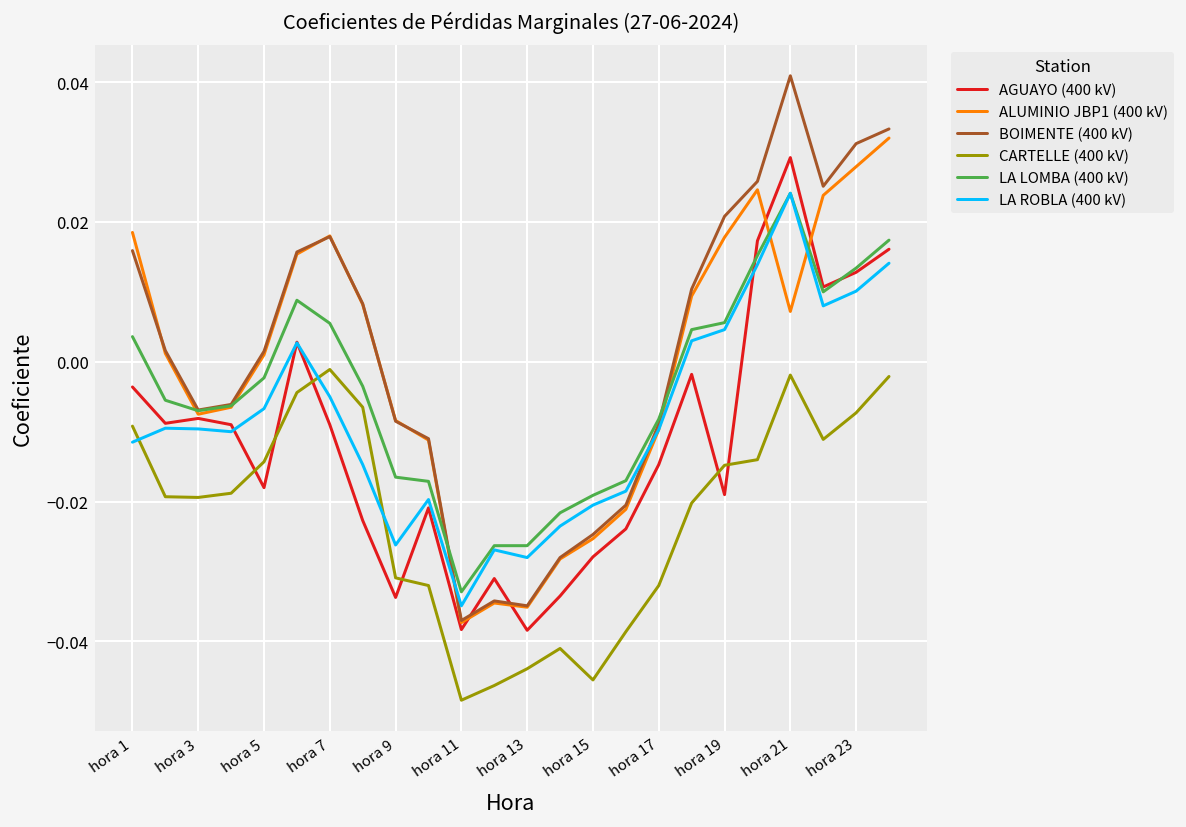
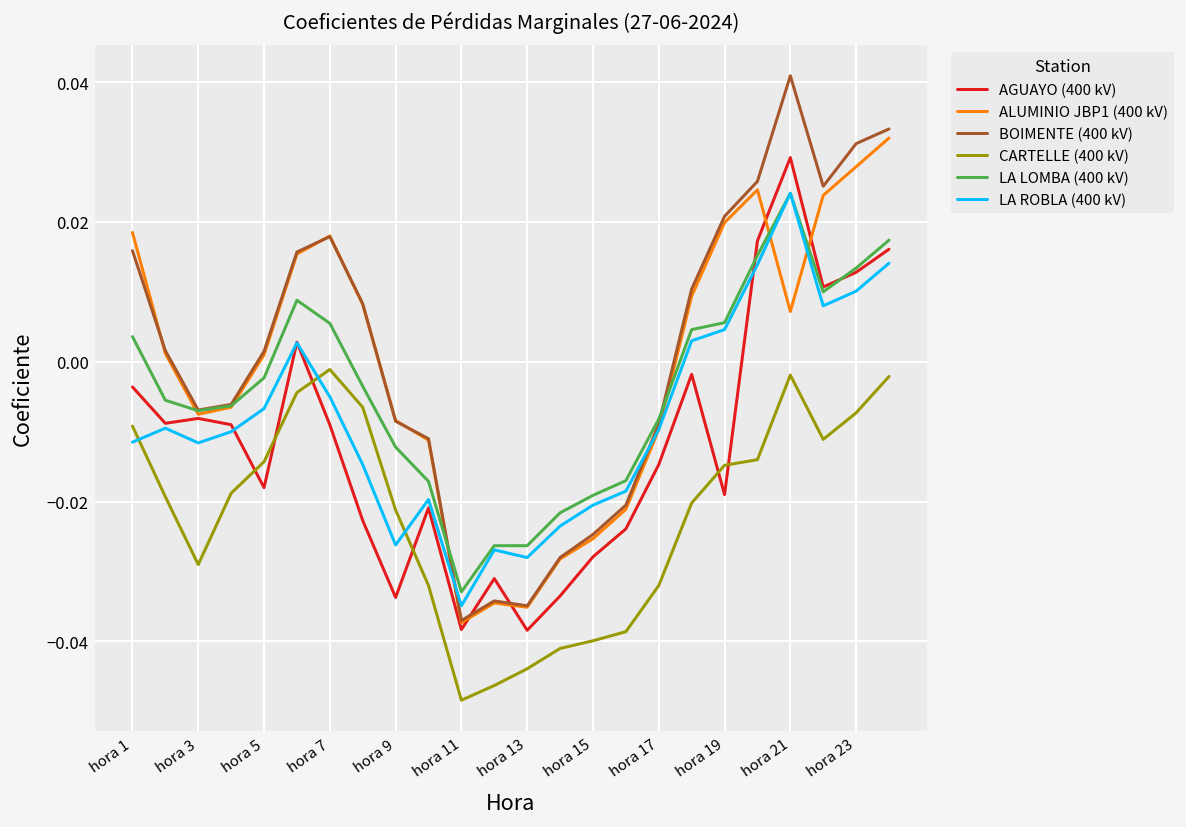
  {
    "AGUAYO (400 kV)": {
      "hora 1": -0.004,
      "hora 3": -0.008,
      "hora 5": -0.018,
      "hora 7": -0.009,
      "hora 9": -0.034,
      "hora 11": -0.038,
      "hora 13": -0.038,
      "hora 15": -0.028,
      "hora 17": -0.015,
      "hora 19": -0.019,
      "hora 21": 0.029,
      "hora 23": 0.013
    },
    "ALUMINIO JBP1 (400 kV)": {
      "hora 1": 0.019,
      "hora 3": -0.008,
      "hora 5": 0.001,
      "hora 15": -0.025,
-     "hora 19": 0.018,
+     "hora 19": 0.020,
      "hora 21": 0.007,
      "hora 23": 0.028
    },
    "BOIMENTE (400 kV)": {
      "hora 1": 0.016,
      "hora 5": 0.002,
      "hora 15": -0.025,
      "hora 17": -0.009,
      "hora 19": 0.021,
      "hora 21": 0.041,
      "hora 23": 0.031
    },
    "CARTELLE (400 kV)": {
      "hora 1": -0.009,
-     "hora 3": -0.019,
+     "hora 3": -0.029,
      "hora 5": -0.014,
      "hora 7": -0.001,
-     "hora 9": -0.031,
+     "hora 9": -0.021,
      "hora 11": -0.048,
      "hora 13": -0.044,
-     "hora 15": -0.046,
+     "hora 15": -0.040,
      "hora 17": -0.032,
      "hora 19": -0.015,
      "hora 21": -0.002,
      "hora 23": -0.007
    },
    "LA LOMBA (400 kV)": {
      "hora 1": 0.004,
      "hora 5": -0.002,
      "hora 7": 0.006,
-     "hora 9": -0.017,
+     "hora 9": -0.012,
      "hora 11": -0.033,
      "hora 13": -0.026,
      "hora 15": -0.019,
      "hora 17": -0.008,
      "hora 19": 0.006,
      "hora 23": 0.013
    },
    "LA ROBLA (400 kV)": {
      "hora 1": -0.012,
-     "hora 3": -0.010,
+     "hora 3": -0.012,
      "hora 5": -0.007,
      "hora 7": -0.005,
      "hora 9": -0.026,
      "hora 11": -0.035,
      "hora 13": -0.028,
      "hora 15": -0.021,
      "hora 19": 0.005,
      "hora 23": 0.010
    }
  }
